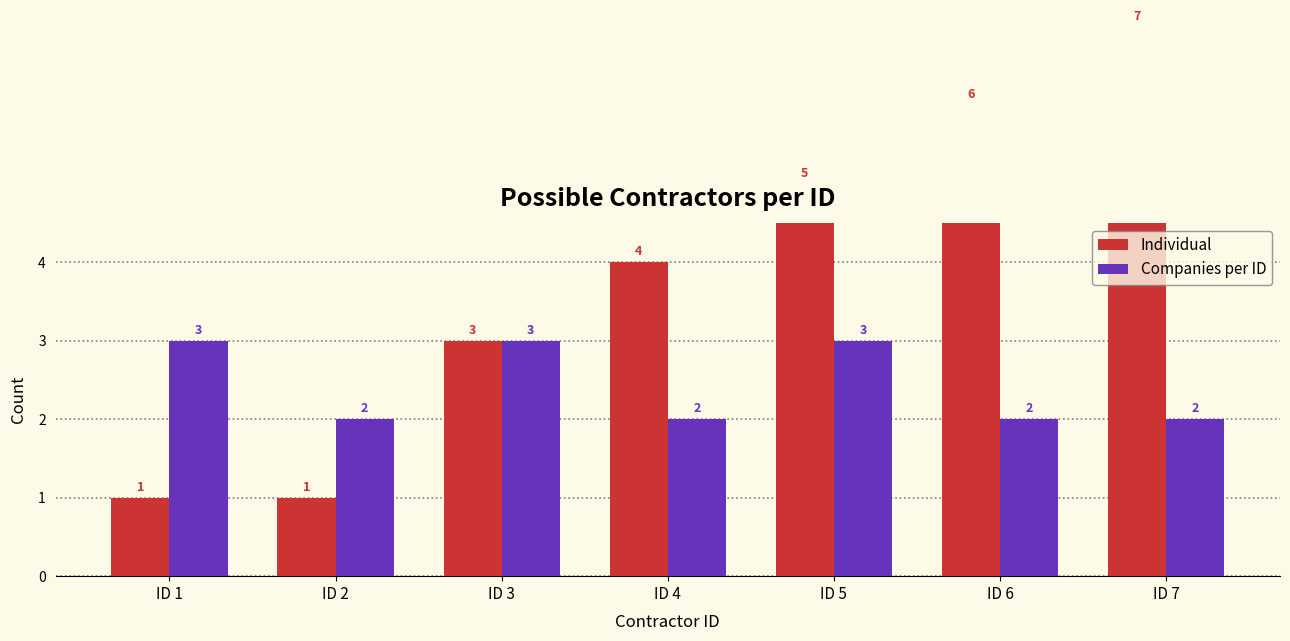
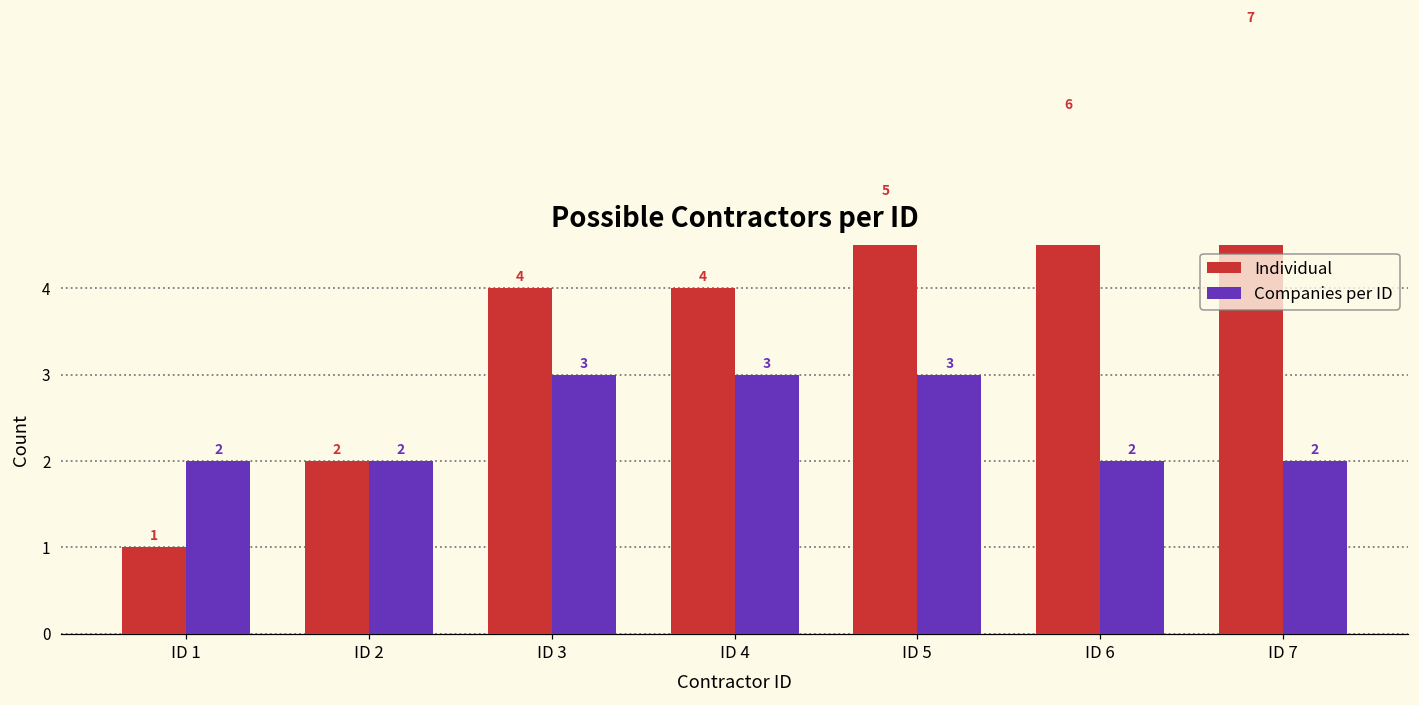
  {
    "Individual": {
      "ID 1": 1,
-     "ID 2": 1,
-     "ID 3": 3,
+     "ID 2": 2,
+     "ID 3": 4,
      "ID 4": 4
    },
    "Companies per ID": {
-     "ID 1": 3,
+     "ID 1": 2,
      "ID 2": 2,
      "ID 3": 3,
-     "ID 4": 2,
+     "ID 4": 3,
      "ID 5": 3,
      "ID 6": 2,
      "ID 7": 2
    }
  }
